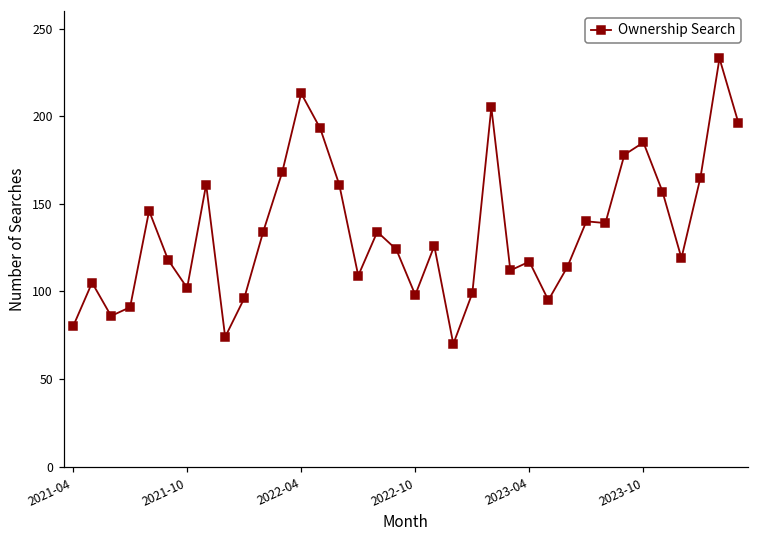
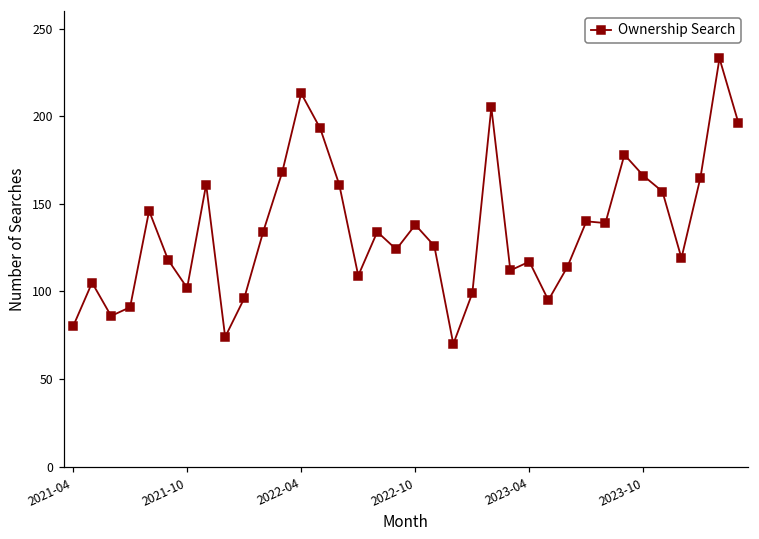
  {
    "2021-04": 80,
    "2021-10": 102,
    "2022-04": 213,
-   "2022-10": 98,
+   "2022-10": 138,
    "2023-04": 117,
-   "2023-10": 185
+   "2023-10": 166
  }
